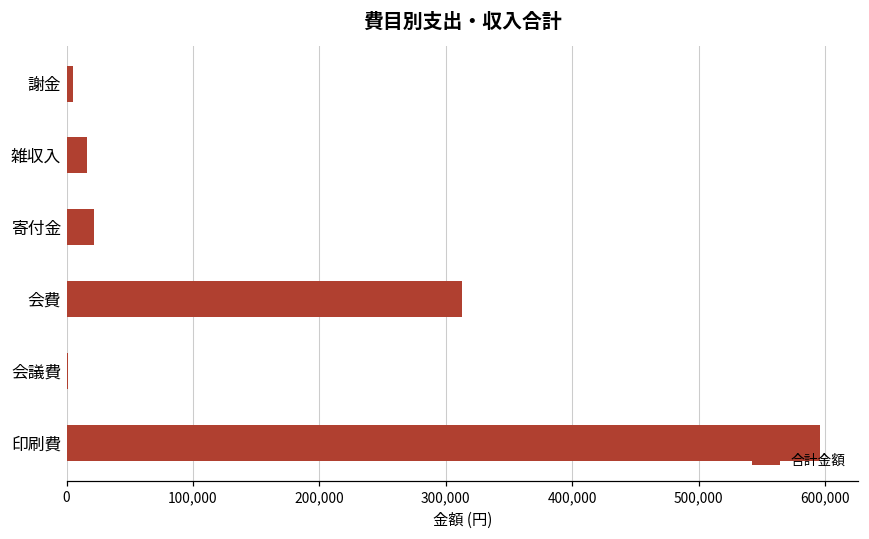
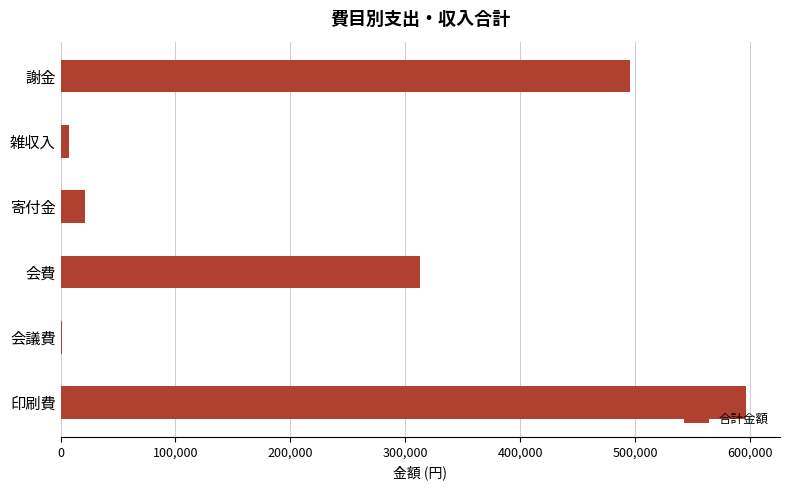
  {
-   "謝金": "5,000",
-   "雑収入": "16,000",
+   "謝金": "496,000",
+   "雑収入": "7,000",
    "寄付金": "21,000",
    "会費": "313,000",
    "印刷費": "596,000"
  }
